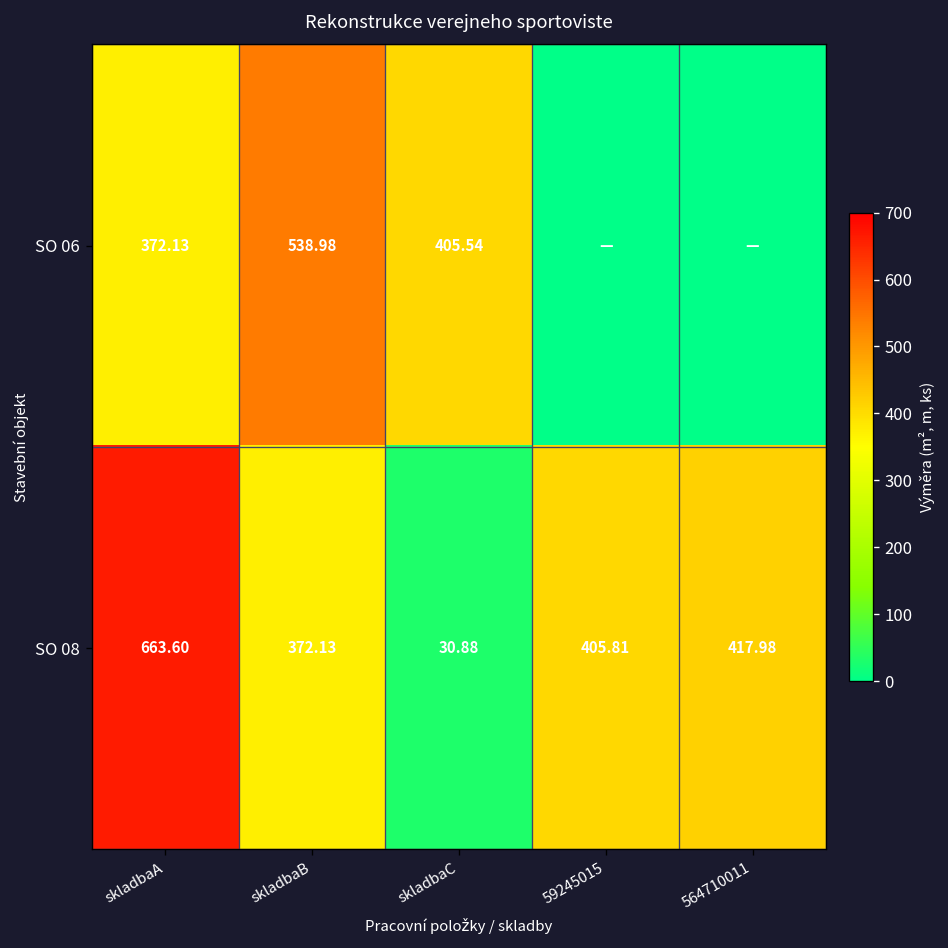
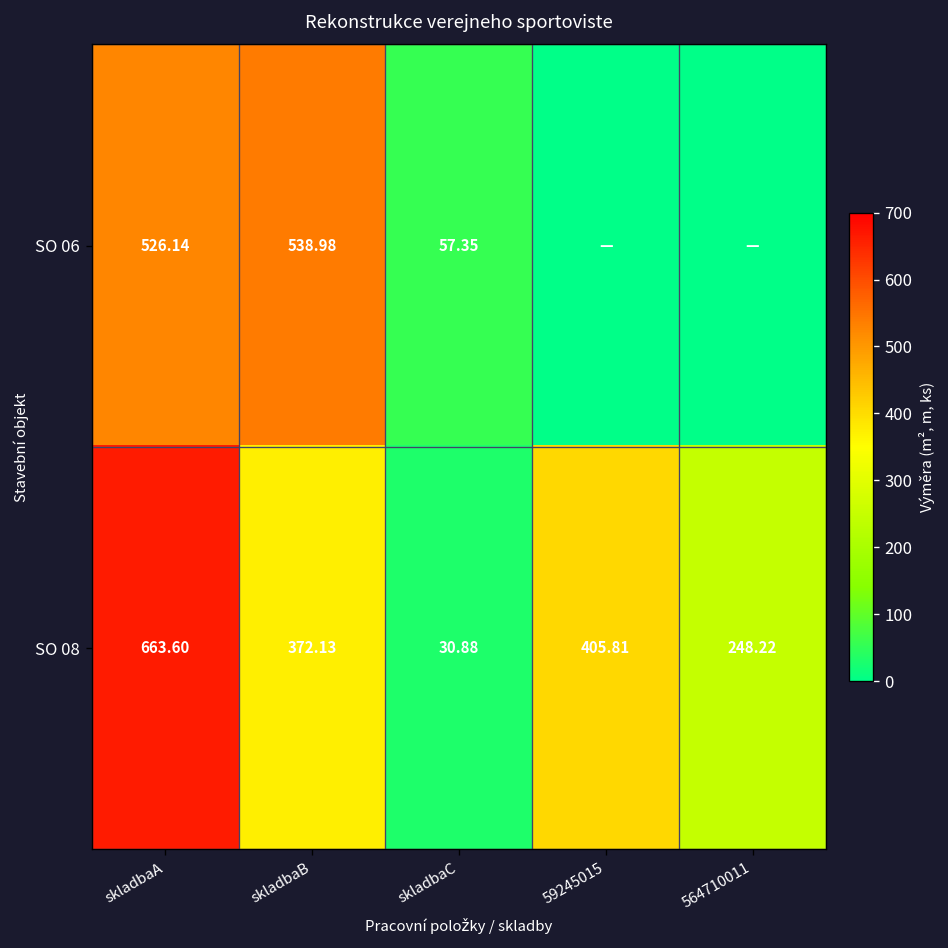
  {
    "SO 06": {
-     "skladbaA": 372.13,
+     "skladbaA": 526.14,
      "skladbaB": 538.98,
-     "skladbaC": 405.54
+     "skladbaC": 57.35
    },
    "SO 08": {
      "skladbaA": 663.60,
      "skladbaB": 372.13,
      "skladbaC": 30.88,
      "59245015": 405.81,
-     "564710011": 417.98
+     "564710011": 248.22
    }
  }
